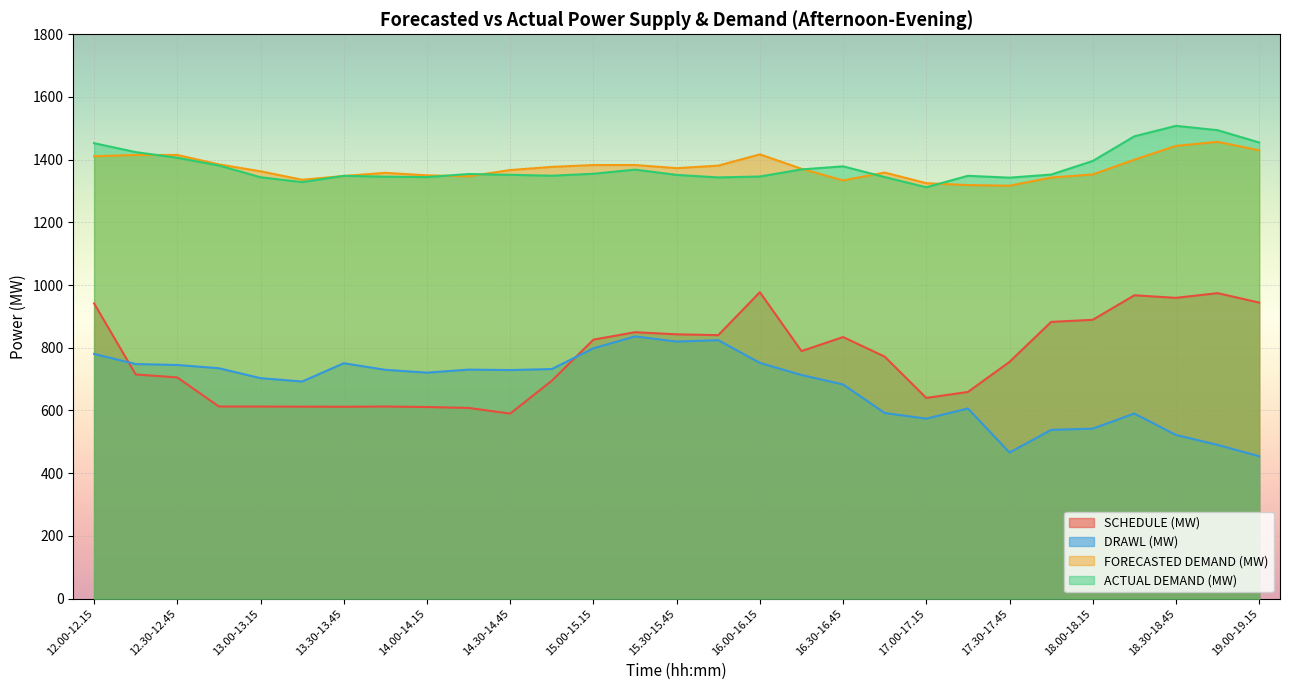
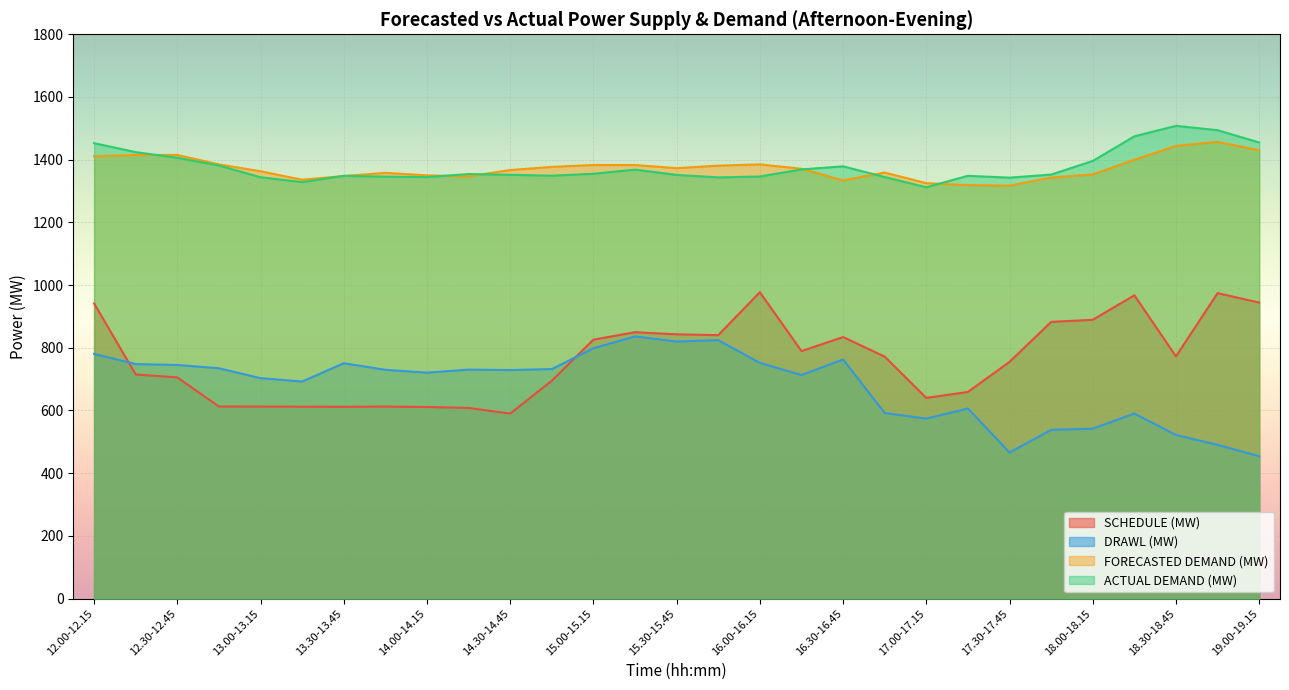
  {
    "SCHEDULE (MW)": {
      "12.00-12.15": 940,
      "12.30-12.45": 710,
      "13.00-13.15": 610,
      "13.30-13.45": 610,
      "14.00-14.15": 610,
      "14.30-14.45": 590,
      "15.00-15.15": 830,
      "15.30-15.45": 840,
      "16.00-16.15": 980,
      "16.30-16.45": 830,
      "17.00-17.15": 640,
      "17.30-17.45": 750,
      "18.00-18.15": 890,
-     "18.30-18.45": 960,
+     "18.30-18.45": 770,
      "19.00-19.15": 940
    },
    "DRAWL (MW)": {
      "12.00-12.15": 780,
      "12.30-12.45": 750,
      "13.00-13.15": 700,
      "13.30-13.45": 750,
      "14.00-14.15": 720,
      "14.30-14.45": 730,
      "15.00-15.15": 800,
      "15.30-15.45": 820,
      "16.00-16.15": 750,
-     "16.30-16.45": 680,
+     "16.30-16.45": 760,
      "17.00-17.15": 570,
      "17.30-17.45": 470,
      "18.00-18.15": 540,
      "18.30-18.45": 520,
      "19.00-19.15": 450
    },
    "FORECASTED DEMAND (MW)": {
      "12.00-12.15": 1410,
      "12.30-12.45": 1420,
      "13.00-13.15": 1360,
      "14.30-14.45": 1370,
      "15.00-15.15": 1380,
      "15.30-15.45": 1370,
-     "16.00-16.15": 1420,
+     "16.00-16.15": 1390,
      "16.30-16.45": 1330,
      "17.00-17.15": 1330,
      "17.30-17.45": 1320,
      "18.00-18.15": 1350,
      "18.30-18.45": 1440,
      "19.00-19.15": 1430
    },
    "ACTUAL DEMAND (MW)": {
      "12.00-12.15": 1450,
      "12.30-12.45": 1410,
      "13.00-13.15": 1340,
      "14.30-14.45": 1350,
      "15.00-15.15": 1360,
      "15.30-15.45": 1350,
      "16.00-16.15": 1350,
      "16.30-16.45": 1380,
      "17.00-17.15": 1310,
      "17.30-17.45": 1340,
      "18.00-18.15": 1400,
      "18.30-18.45": 1510,
      "19.00-19.15": 1450
    }
  }
